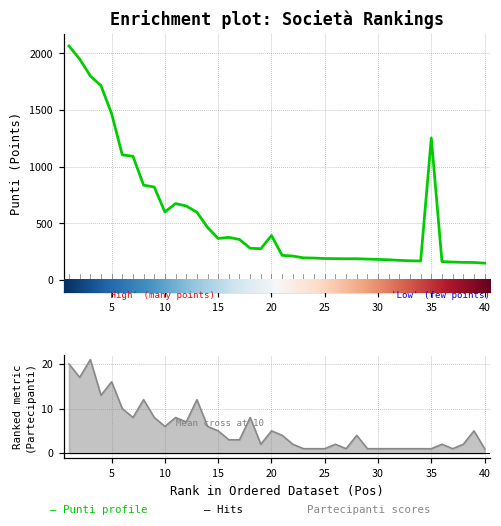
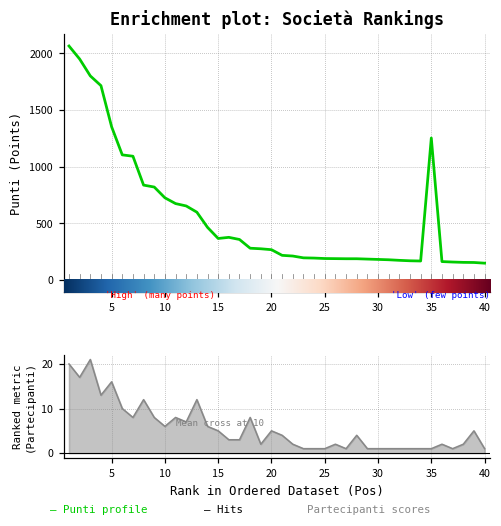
  {
    "Enrichment plot: Società Rankings": {
-     "5": 1470,
-     "10": 600,
+     "5": 1350,
+     "10": 730,
      "15": 370,
-     "20": 390,
+     "20": 270,
      "25": 190,
      "30": 180,
      "35": 1250,
      "40": 150
    }
  }
